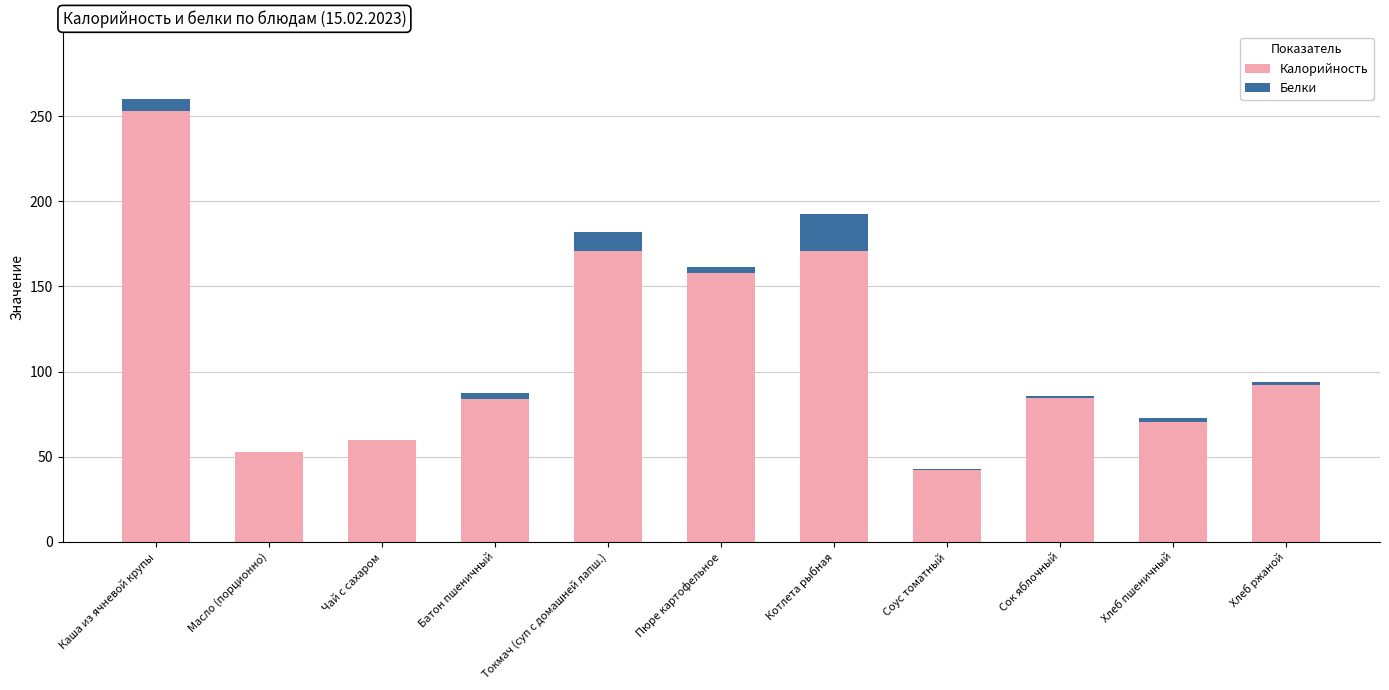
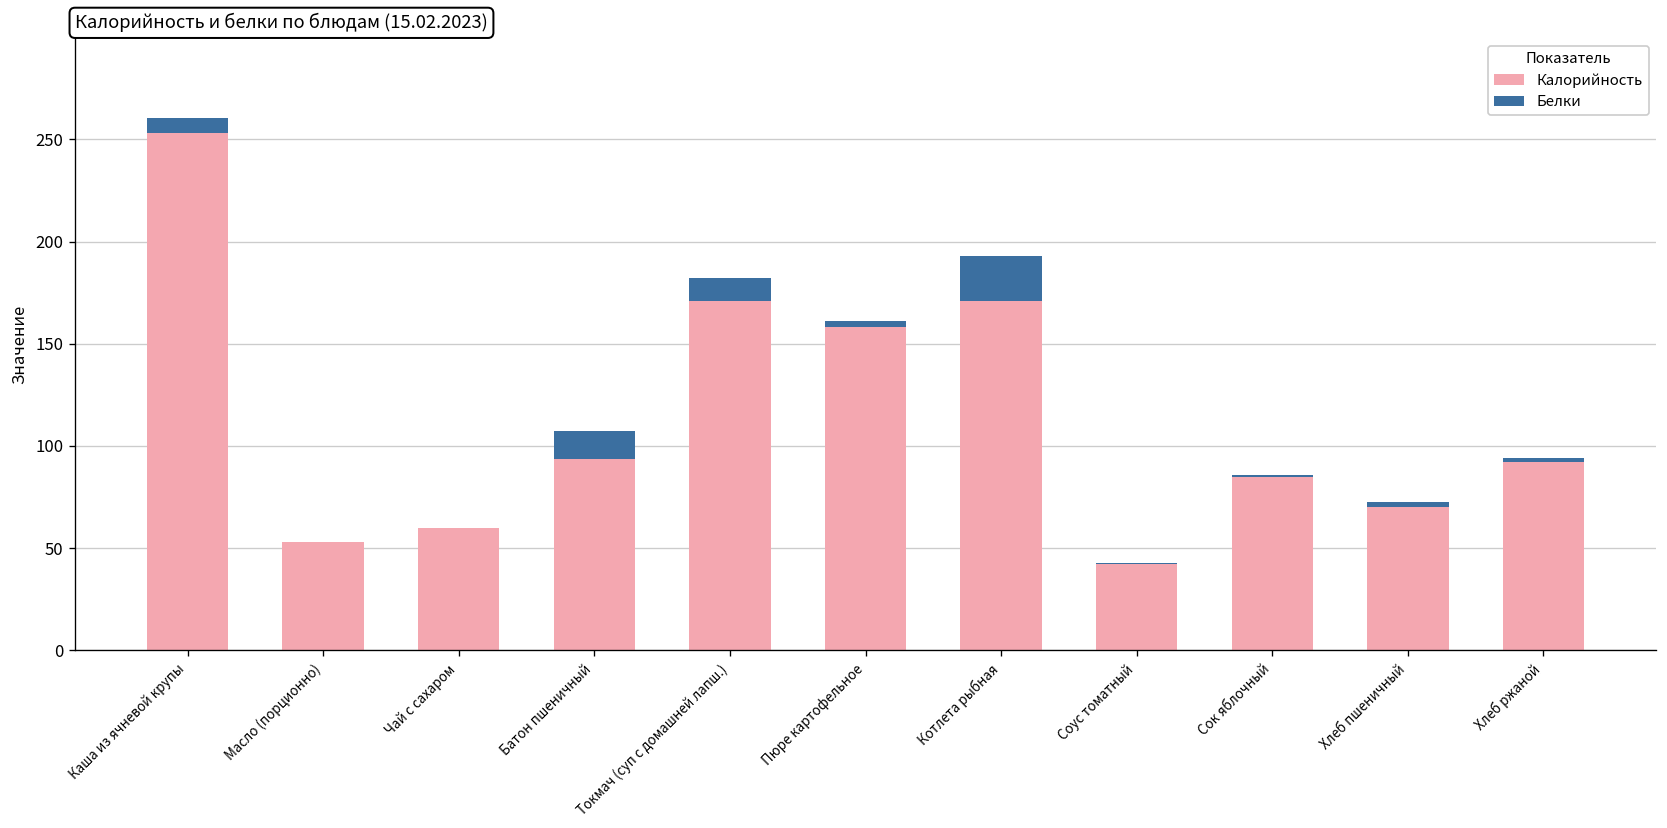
  {
    "Калорийность": {
      "Каша из ячневой крупы": 253,
      "Масло (порционно)": 53,
      "Чай с сахаром": 60,
-     "Батон пшеничный": 84,
+     "Батон пшеничный": 94,
      "Токмач (суп с домашней лапш.)": 171,
      "Пюре картофельное": 158,
      "Котлета рыбная": 171,
      "Соус томатный": 42,
      "Сок яблочный": 85,
      "Хлеб пшеничный": 70,
      "Хлеб ржаной": 92
    },
    "Белки": {
      "Каша из ячневой крупы": 7,
      "Масло (порционно)": 0,
-     "Батон пшеничный": 3,
+     "Батон пшеничный": 14,
      "Токмач (суп с домашней лапш.)": 11,
      "Пюре картофельное": 3,
      "Котлета рыбная": 22,
      "Хлеб пшеничный": 2,
      "Хлеб ржаной": 2
    }
  }
